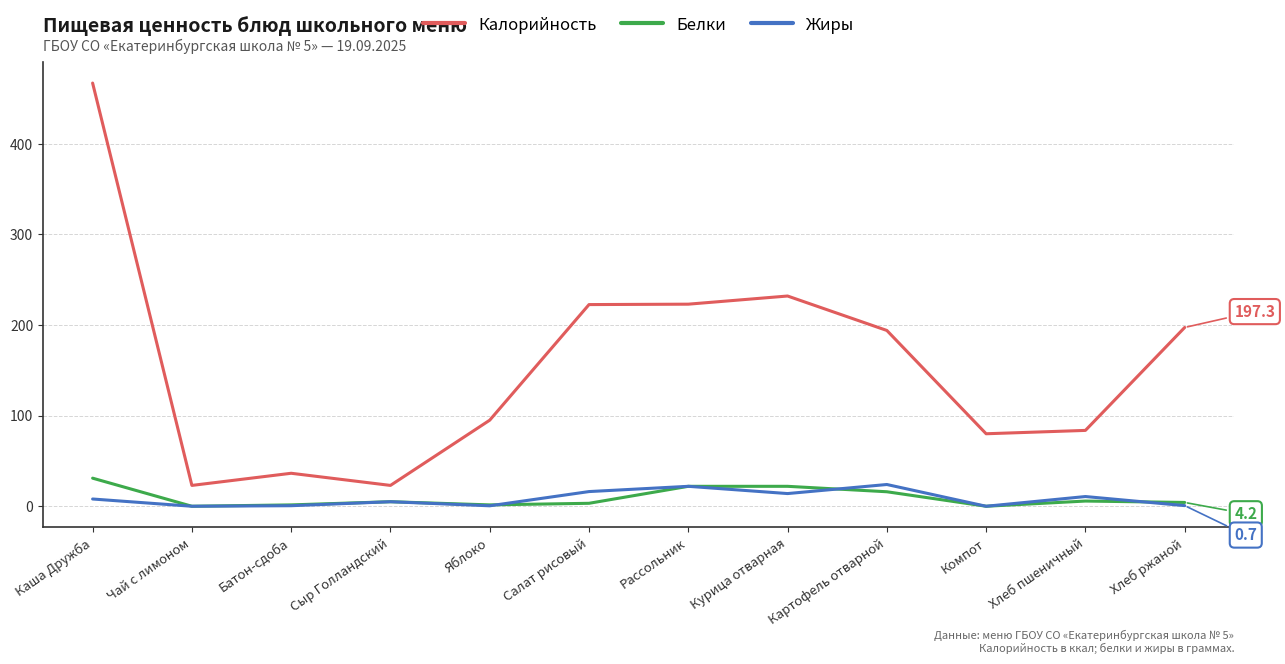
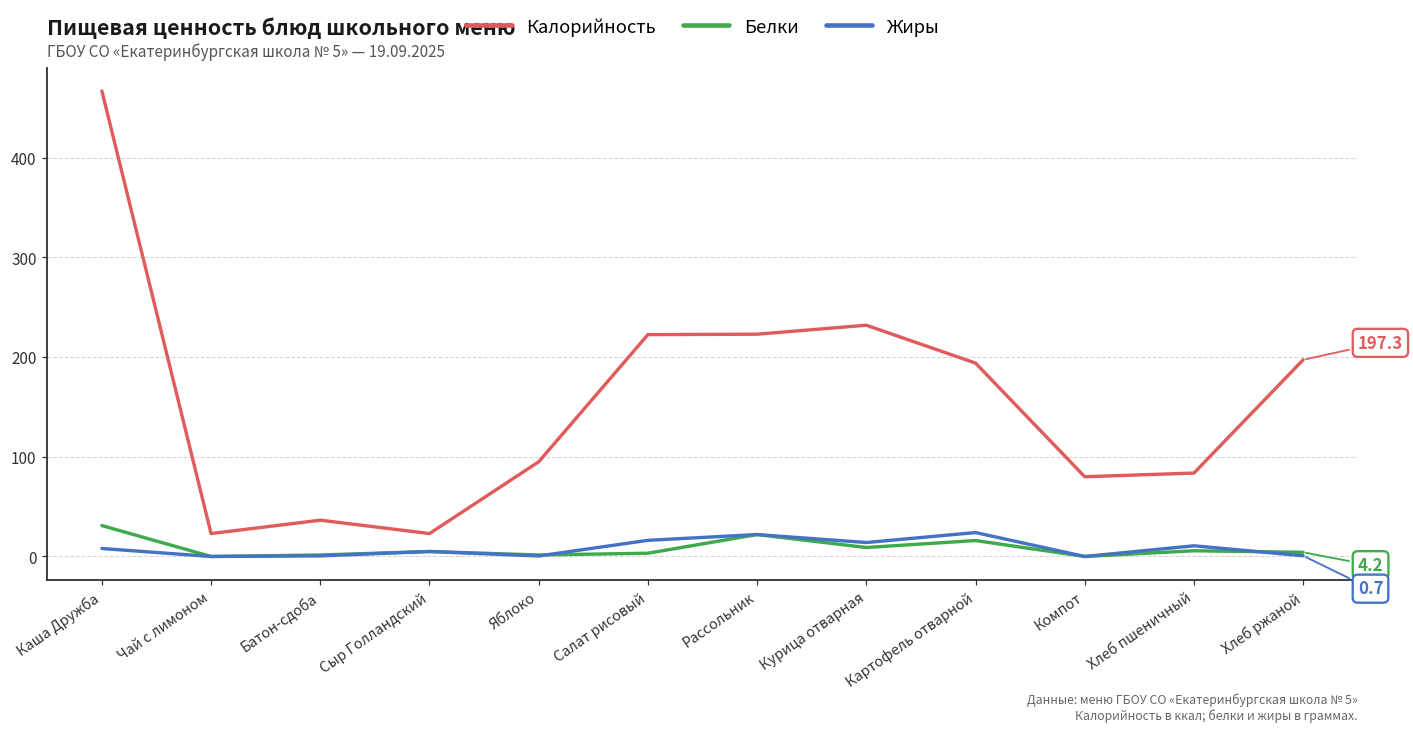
  {
    "Калорийность": {
      "Каша Дружба": 470,
      "Чай с лимоном": 20,
      "Батон-сдоба": 40,
      "Сыр Голландский": 20,
      "Яблоко": 100,
      "Салат рисовый": 220,
      "Рассольник": 220,
      "Курица отварная": 230,
      "Картофель отварной": 190,
      "Компот": 80,
      "Хлеб пшеничный": 80
    },
    "Белки": {
      "Каша Дружба": 30,
      "Салат рисовый": 0,
-     "Курица отварная": 20,
+     "Курица отварная": 10,
      "Картофель отварной": 20,
      "Хлеб пшеничный": 10
    },
    "Жиры": {
      "Каша Дружба": 10,
      "Салат рисовый": 20,
      "Курица отварная": 10,
      "Картофель отварной": 20,
      "Хлеб пшеничный": 10
    }
  }
